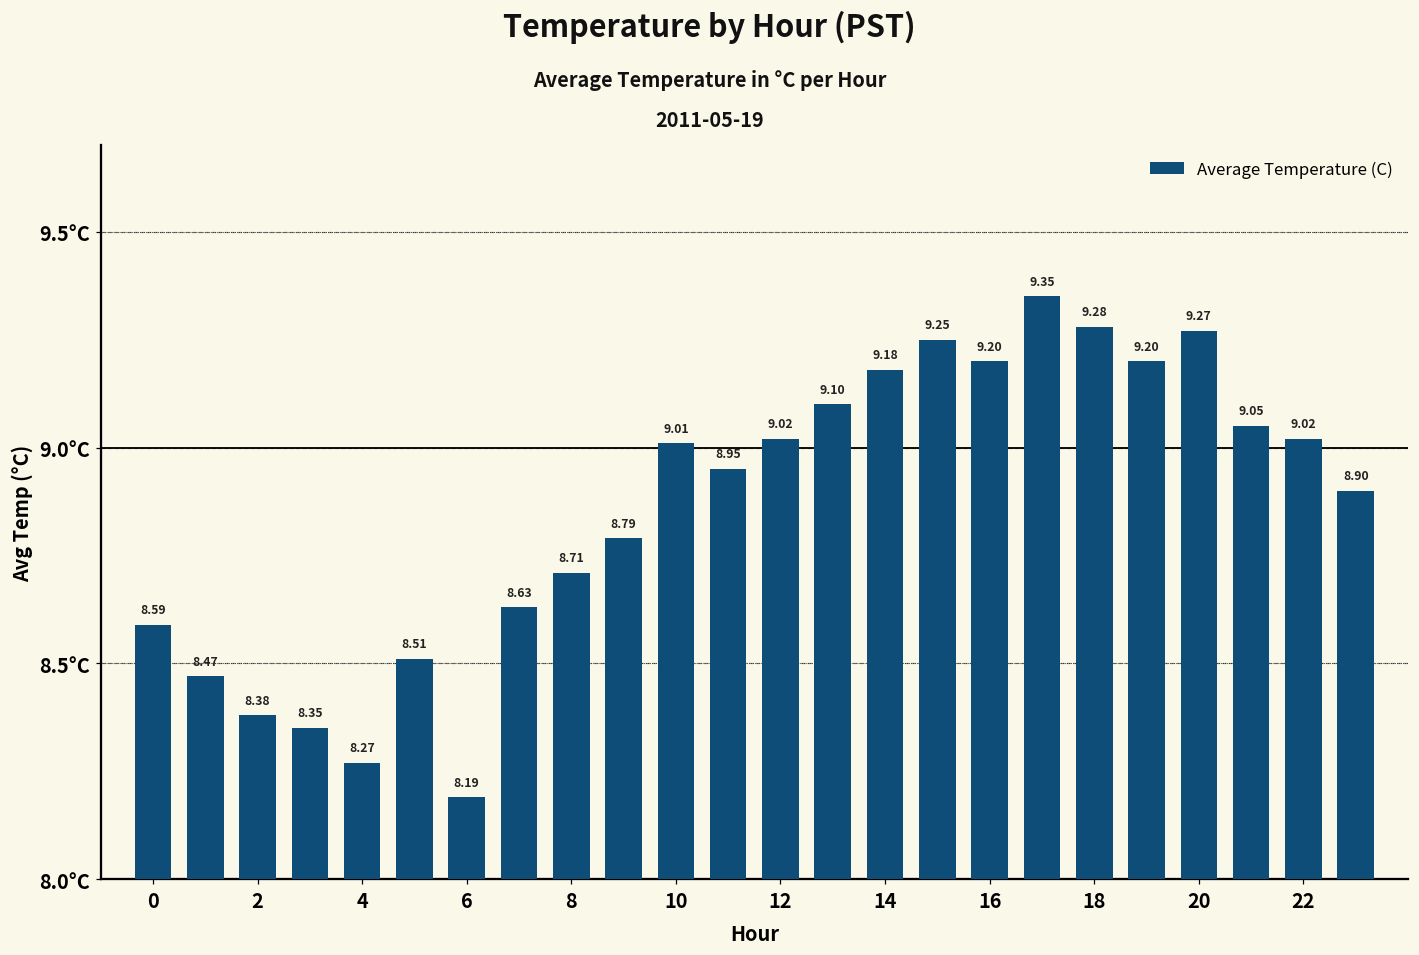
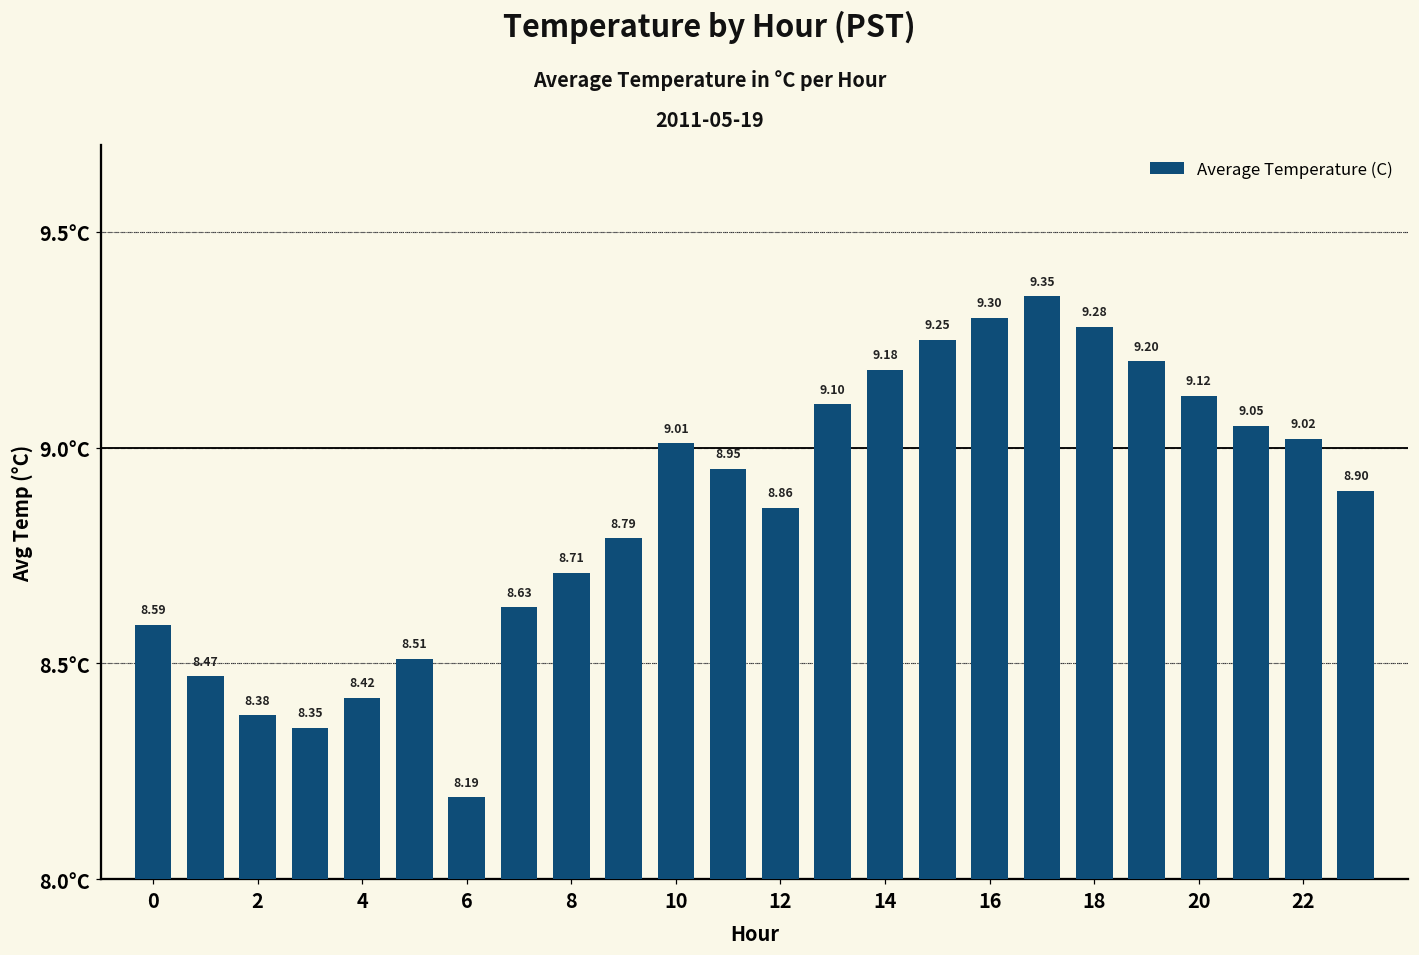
  {
    "0": 8.59,
    "2": 8.38,
-   "4": 8.27,
+   "4": 8.42,
    "6": 8.19,
    "8": 8.71,
    "10": 9.01,
-   "12": 9.02,
+   "12": 8.86,
    "14": 9.18,
-   "16": 9.20,
+   "16": 9.30,
    "18": 9.28,
-   "20": 9.27,
+   "20": 9.12,
    "22": 9.02
  }
